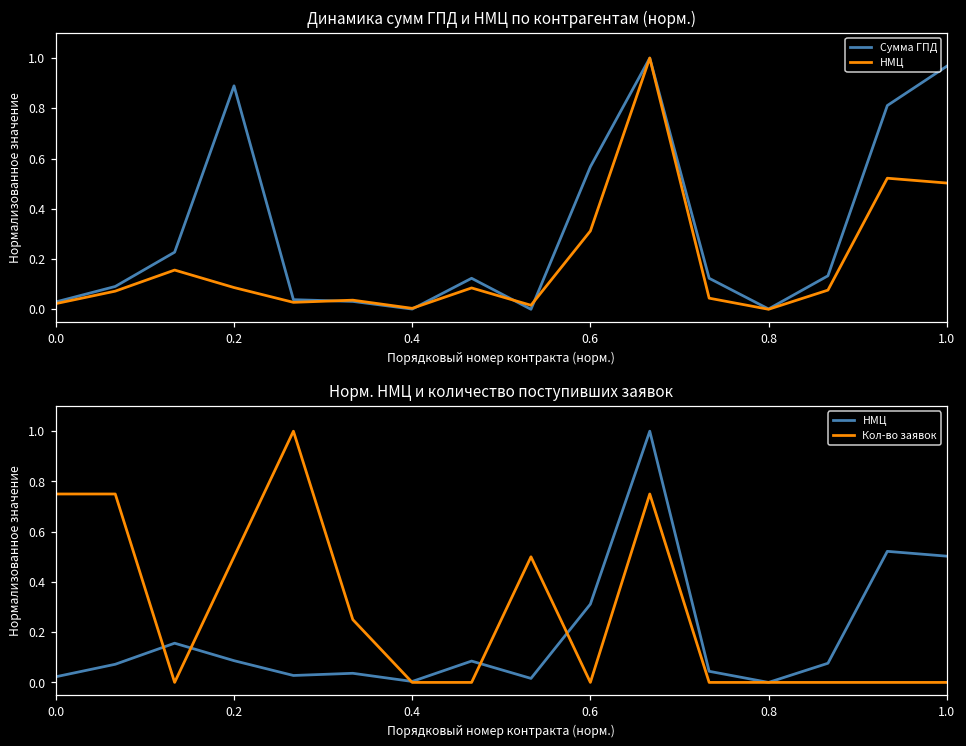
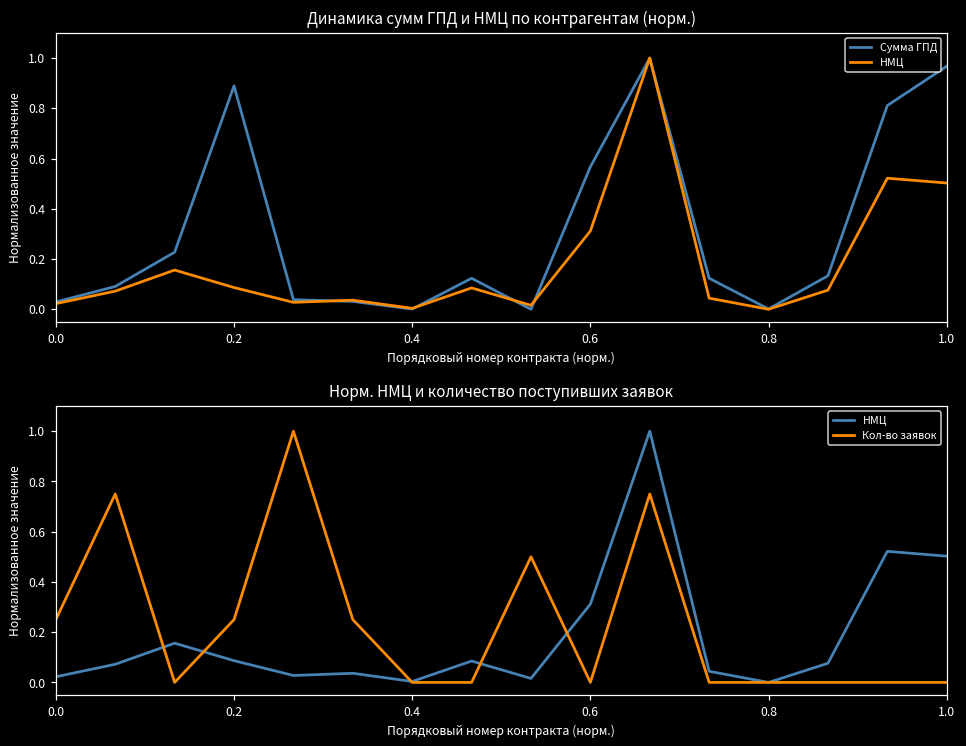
  {
    "Динамика сумм ГПД и НМЦ по контрагентам (норм.)": {
      "Сумма ГПД": {
        "0.2": 0.89,
        "0.6": 0.57,
        "1.0": 0.97
      }
    },
    "Норм. НМЦ и количество поступивших заявок": {
      "НМЦ": {
        "0.0": 0.02,
        "0.2": 0.09,
        "0.6": 0.31,
        "1.0": 0.50
      },
      "Кол-во заявок": {
-       "0.0": 0.75,
-       "0.2": 0.50,
+       "0.0": 0.25,
+       "0.2": 0.25,
        "0.6": 0.00,
        "1.0": 0.00
      }
    }
  }
